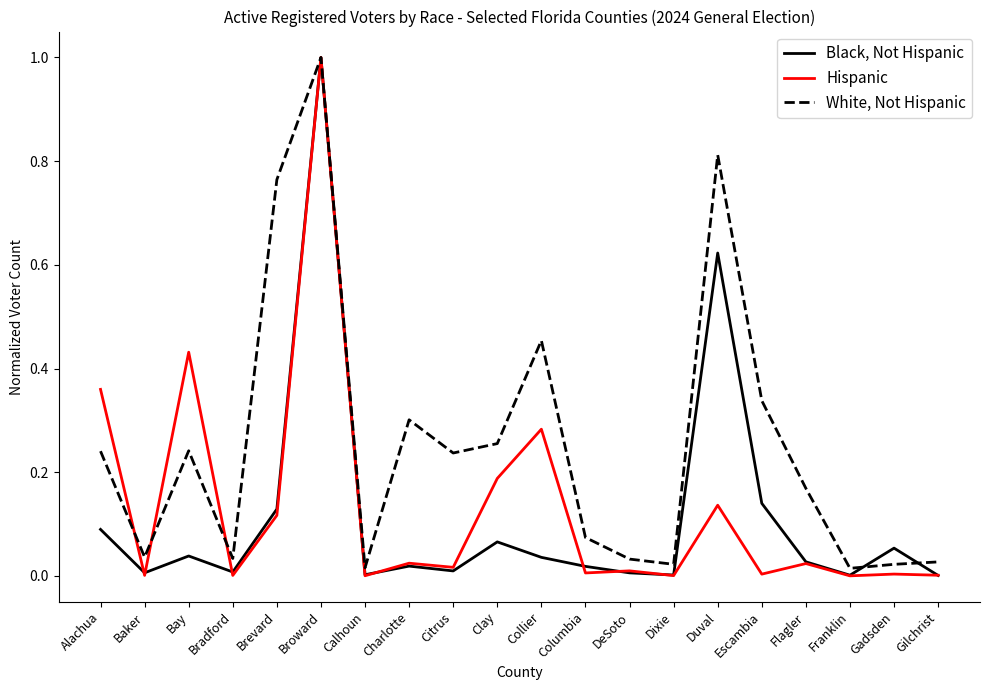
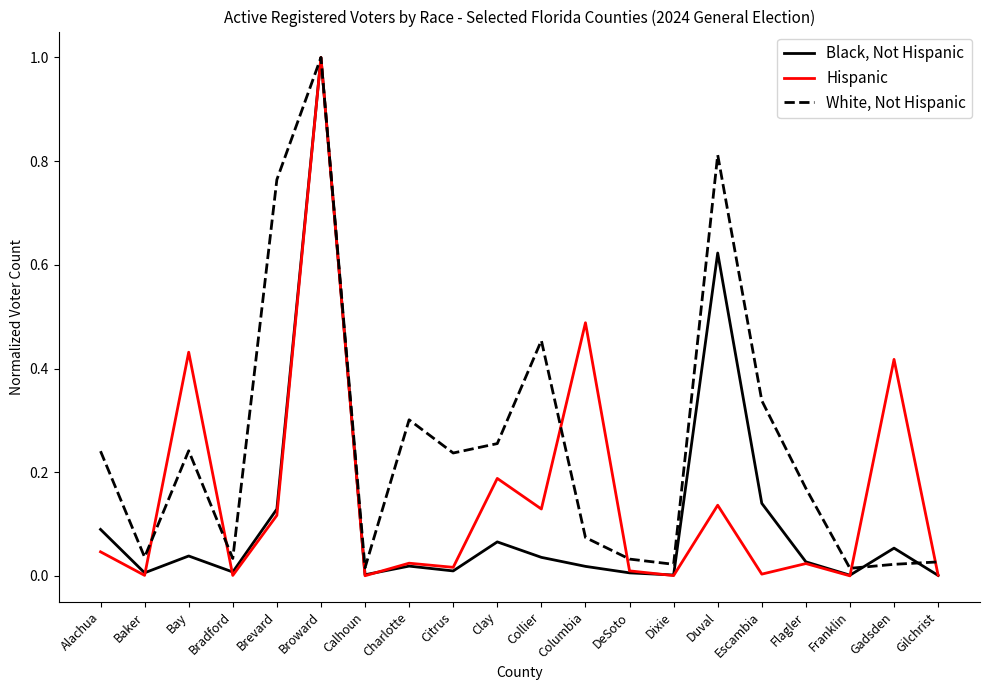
  {
    "Hispanic": {
-     "Alachua": 0.36,
+     "Alachua": 0.05,
      "Baker": 0.00,
      "Bay": 0.43,
      "Bradford": 0.00,
      "Brevard": 0.12,
      "Charlotte": 0.02,
      "Citrus": 0.02,
      "Clay": 0.19,
-     "Collier": 0.28,
-     "Columbia": 0.01,
+     "Collier": 0.13,
+     "Columbia": 0.49,
      "Duval": 0.14,
      "Escambia": 0.00,
-     "Gadsden": 0.00
+     "Gadsden": 0.42
    }
  }
